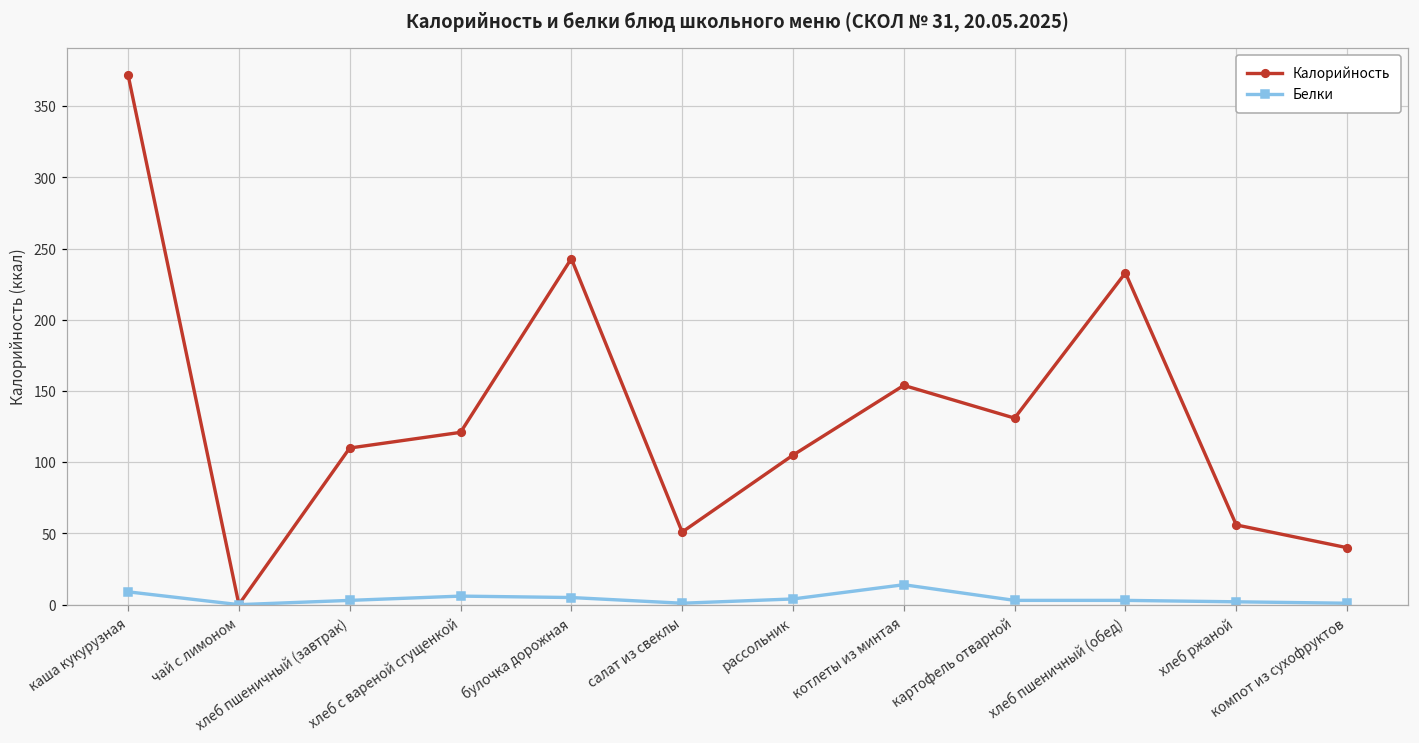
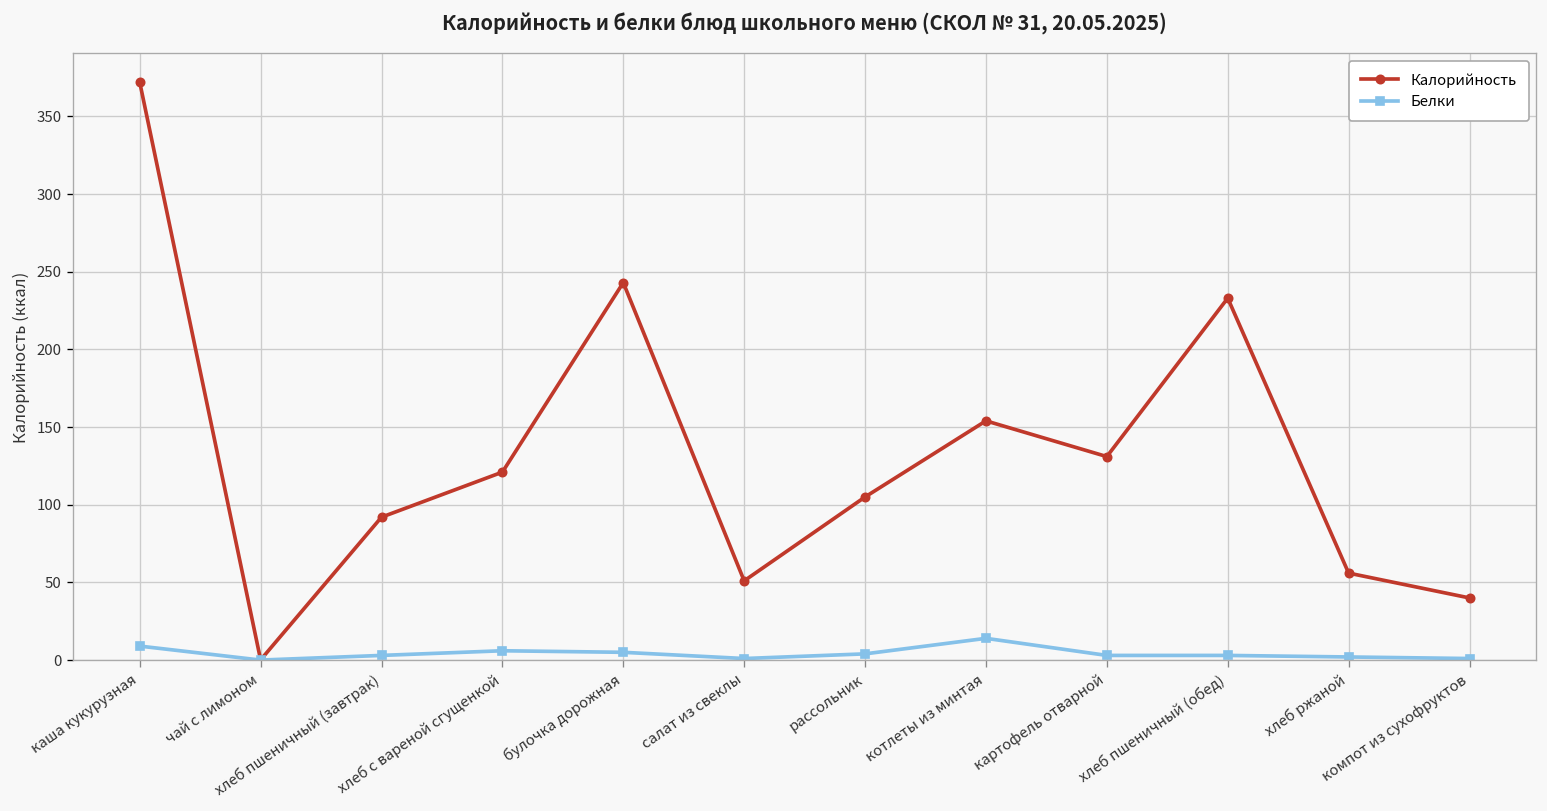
  {
    "Калорийность": {
      "каша кукурузная": 372,
-     "хлеб пшеничный (завтрак)": 110,
+     "хлеб пшеничный (завтрак)": 92,
      "хлеб с вареной сгущенкой": 121,
      "булочка дорожная": 243,
      "салат из свеклы": 51,
      "рассольник": 105,
      "котлеты из минтая": 154,
      "картофель отварной": 131,
      "хлеб пшеничный (обед)": 233,
      "хлеб ржаной": 56,
      "компот из сухофруктов": 40
    },
    "Белки": {
      "каша кукурузная": 9,
      "хлеб пшеничный (завтрак)": 3,
      "хлеб с вареной сгущенкой": 6,
      "булочка дорожная": 5,
      "салат из свеклы": 1,
      "рассольник": 4,
      "котлеты из минтая": 14,
      "картофель отварной": 3,
      "хлеб пшеничный (обед)": 3,
      "хлеб ржаной": 2,
      "компот из сухофруктов": 1
    }
  }
